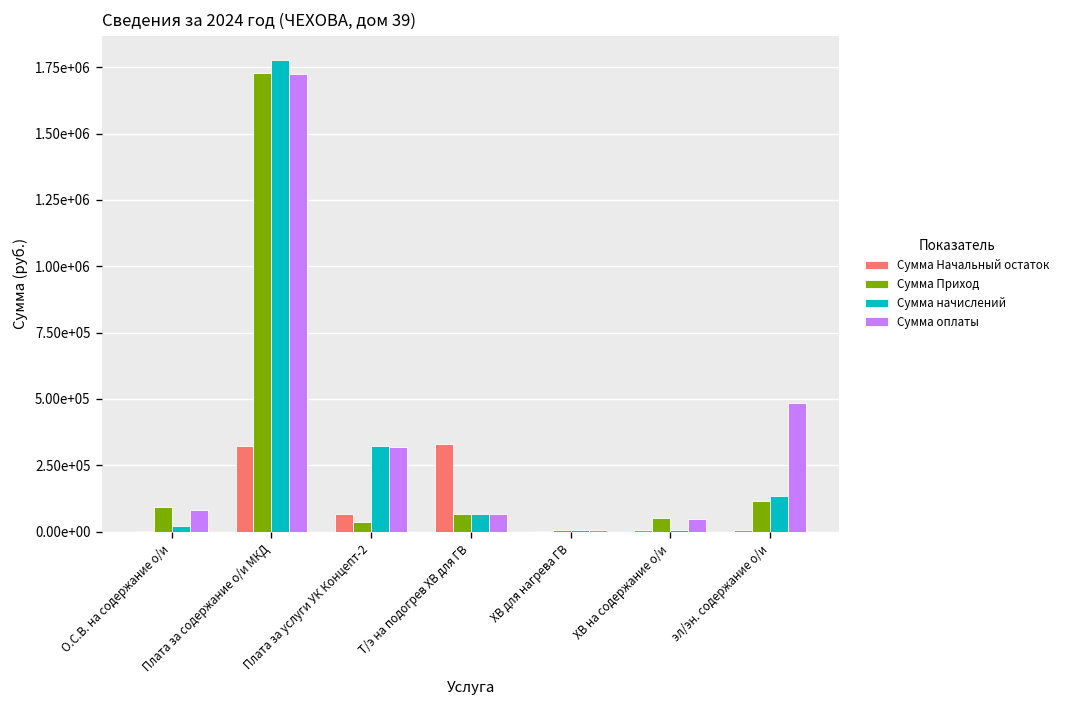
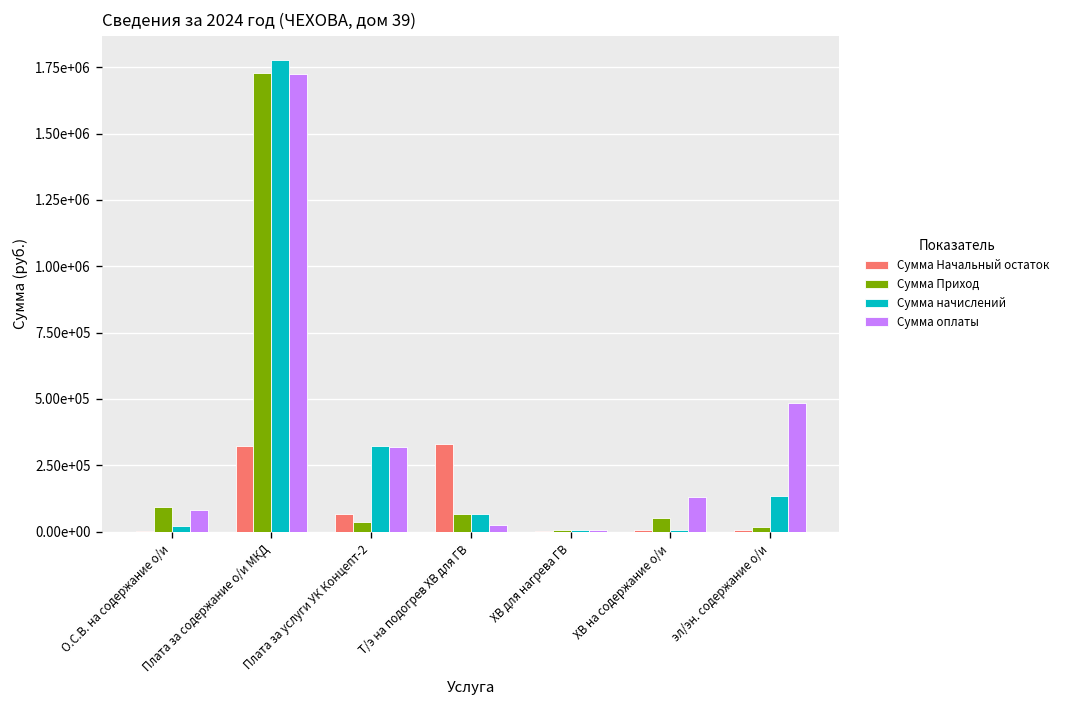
  {
    "Сумма Начальный остаток": {
      "Плата за содержание о/и МКД": 320000,
      "Плата за услуги УК Концепт-2": 70000,
      "Т/э на подогрев ХВ для ГВ": 330000
    },
    "Сумма Приход": {
      "О.С.В. на содержание о/и": 90000,
      "Плата за содержание о/и МКД": 1730000,
      "Плата за услуги УК Концепт-2": 30000,
      "Т/э на подогрев ХВ для ГВ": 70000,
      "ХВ на содержание о/и": 50000,
-     "эл/эн. содержание о/и": 120000
+     "эл/эн. содержание о/и": 20000
    },
    "Сумма начислений": {
      "О.С.В. на содержание о/и": 20000,
      "Плата за содержание о/и МКД": 1780000,
      "Плата за услуги УК Концепт-2": 320000,
      "Т/э на подогрев ХВ для ГВ": 70000,
      "эл/эн. содержание о/и": 140000
    },
    "Сумма оплаты": {
      "О.С.В. на содержание о/и": 80000,
      "Плата за содержание о/и МКД": 1730000,
      "Плата за услуги УК Концепт-2": 320000,
-     "Т/э на подогрев ХВ для ГВ": 70000,
-     "ХВ на содержание о/и": 50000,
+     "Т/э на подогрев ХВ для ГВ": 30000,
+     "ХВ на содержание о/и": 130000,
      "эл/эн. содержание о/и": 490000
    }
  }
